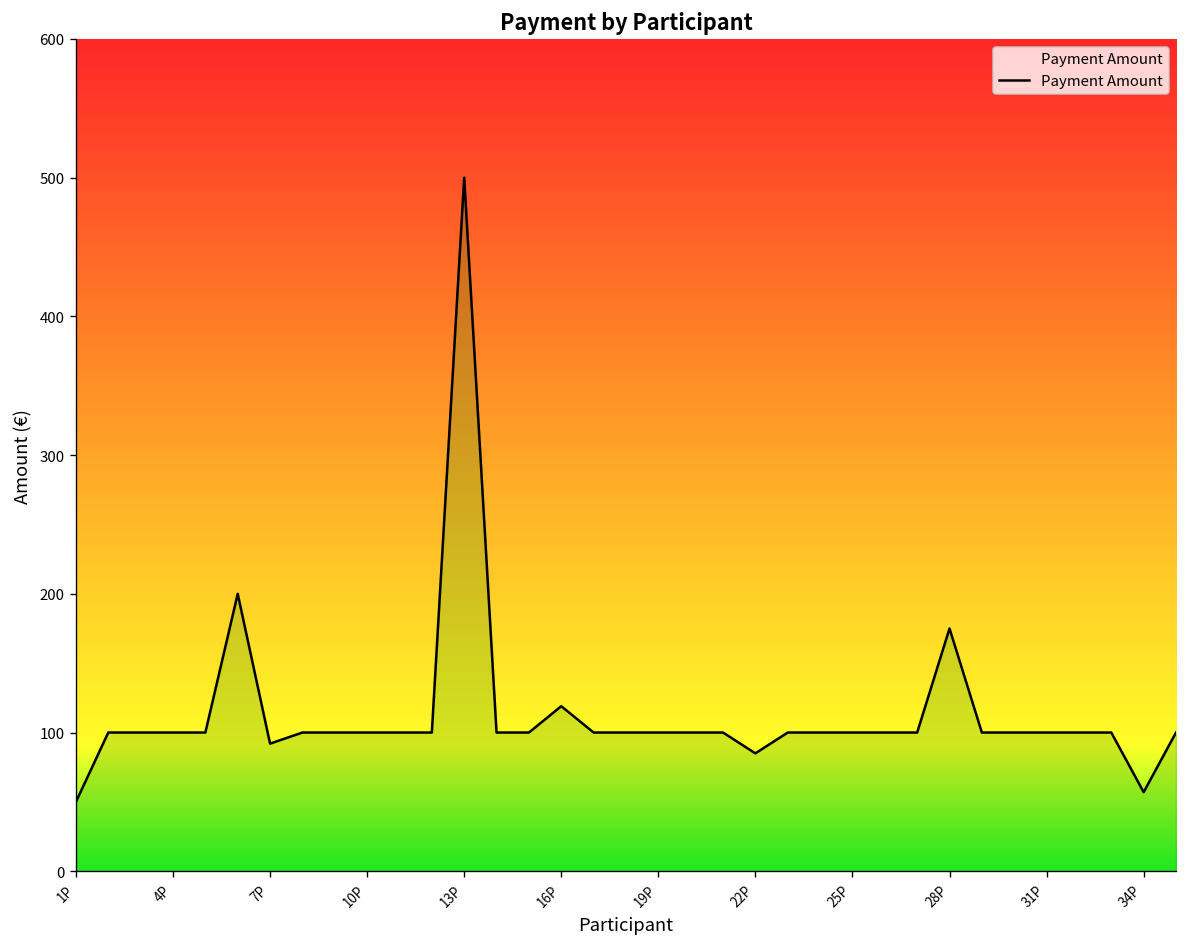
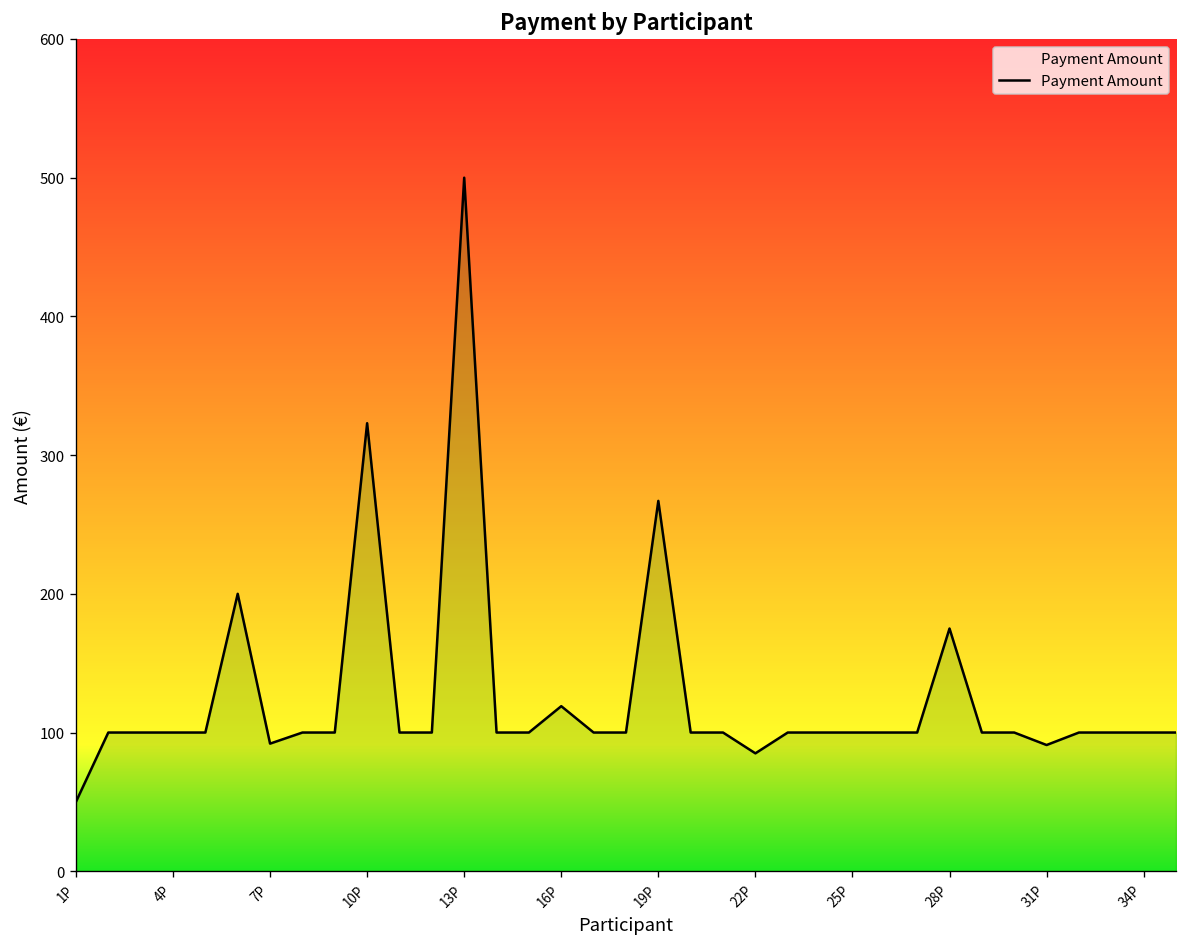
  {
    "1P": 50,
    "4P": 100,
    "7P": 92,
-   "10P": 100,
+   "10P": 323,
    "13P": 500,
    "16P": 119,
-   "19P": 100,
+   "19P": 267,
    "22P": 85,
    "25P": 100,
    "28P": 175,
-   "31P": 100,
-   "34P": 57
+   "31P": 91,
+   "34P": 100
  }
